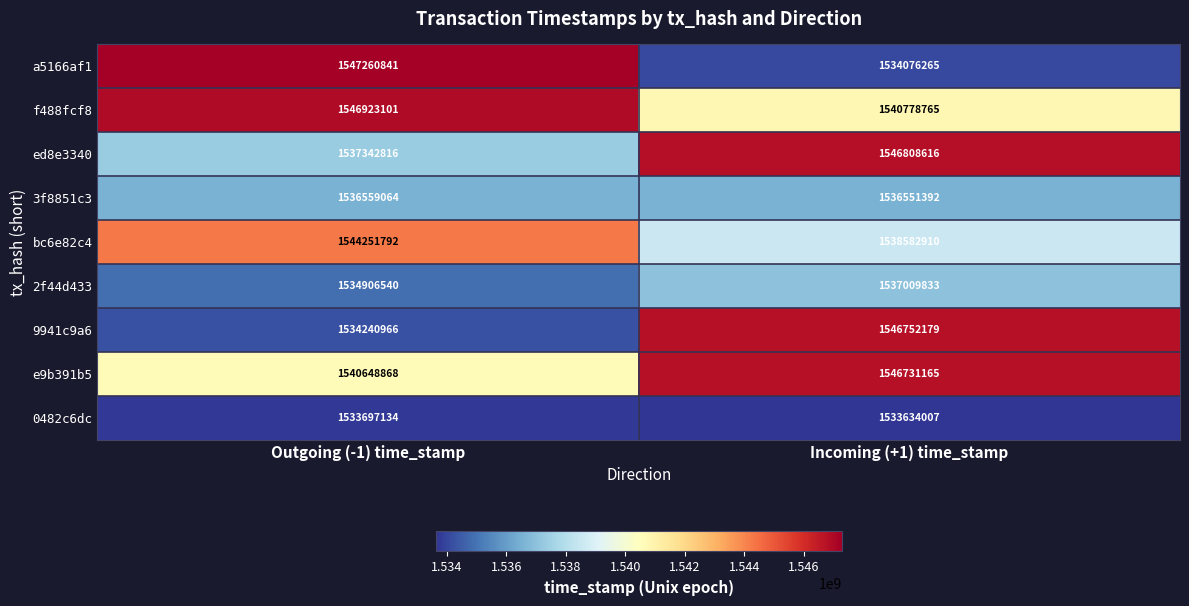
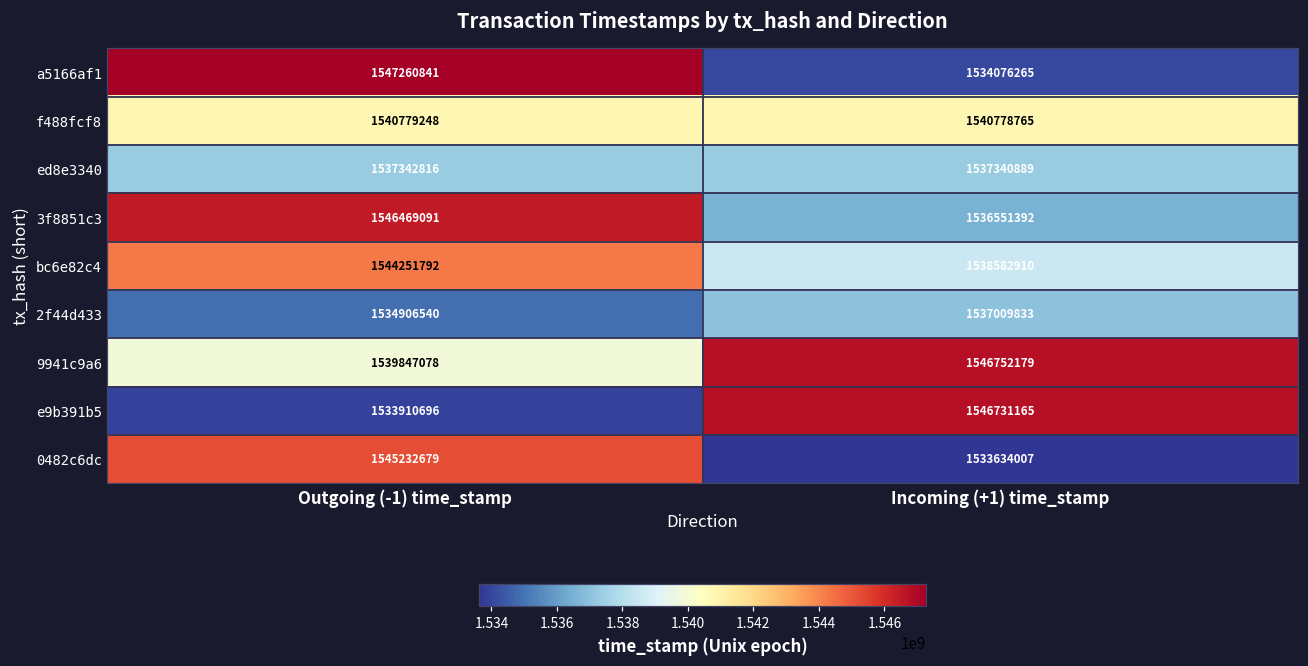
  {
    "a5166af1": {
      "Outgoing (-1) time_stamp": 1547260841,
      "Incoming (+1) time_stamp": 1534076265
    },
    "f488fcf8": {
-     "Outgoing (-1) time_stamp": 1546923101,
+     "Outgoing (-1) time_stamp": 1540779248,
      "Incoming (+1) time_stamp": 1540778765
    },
    "ed8e3340": {
      "Outgoing (-1) time_stamp": 1537342816,
-     "Incoming (+1) time_stamp": 1546808616
+     "Incoming (+1) time_stamp": 1537340889
    },
    "3f8851c3": {
-     "Outgoing (-1) time_stamp": 1536559064,
+     "Outgoing (-1) time_stamp": 1546469091,
      "Incoming (+1) time_stamp": 1536551392
    },
    "bc6e82c4": {
      "Outgoing (-1) time_stamp": 1544251792,
      "Incoming (+1) time_stamp": 1538582910
    },
    "2f44d433": {
      "Outgoing (-1) time_stamp": 1534906540,
      "Incoming (+1) time_stamp": 1537009833
    },
    "9941c9a6": {
-     "Outgoing (-1) time_stamp": 1534240966,
+     "Outgoing (-1) time_stamp": 1539847078,
      "Incoming (+1) time_stamp": 1546752179
    },
    "e9b391b5": {
-     "Outgoing (-1) time_stamp": 1540648868,
+     "Outgoing (-1) time_stamp": 1533910696,
      "Incoming (+1) time_stamp": 1546731165
    },
    "0482c6dc": {
-     "Outgoing (-1) time_stamp": 1533697134,
+     "Outgoing (-1) time_stamp": 1545232679,
      "Incoming (+1) time_stamp": 1533634007
    }
  }
